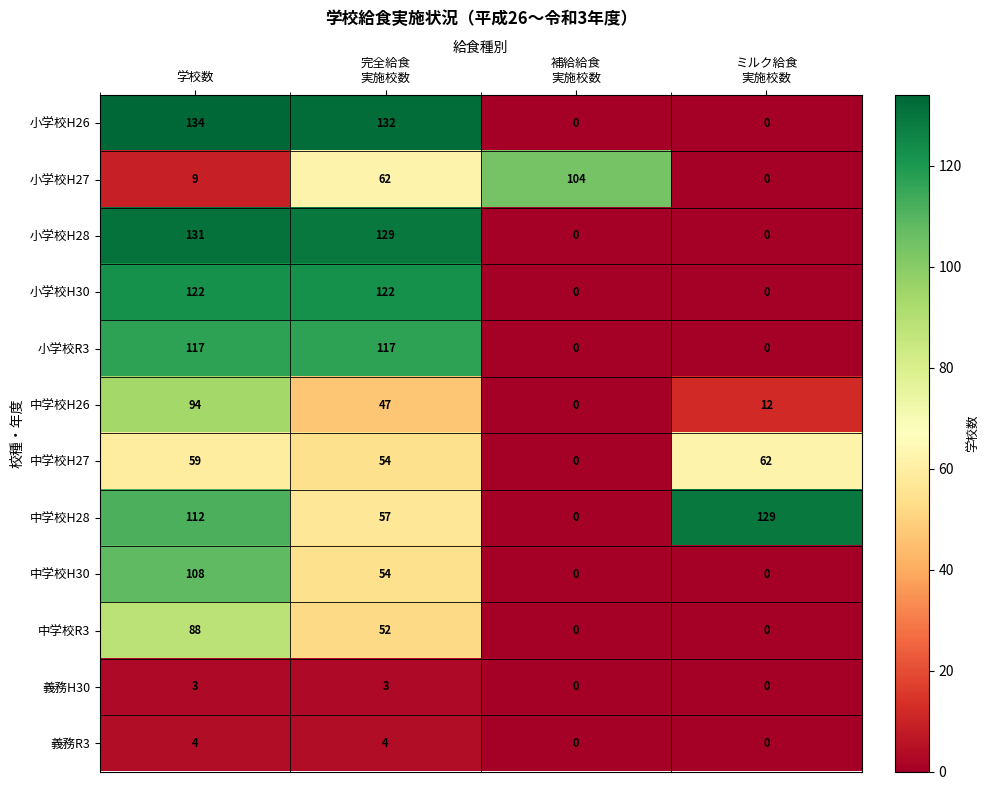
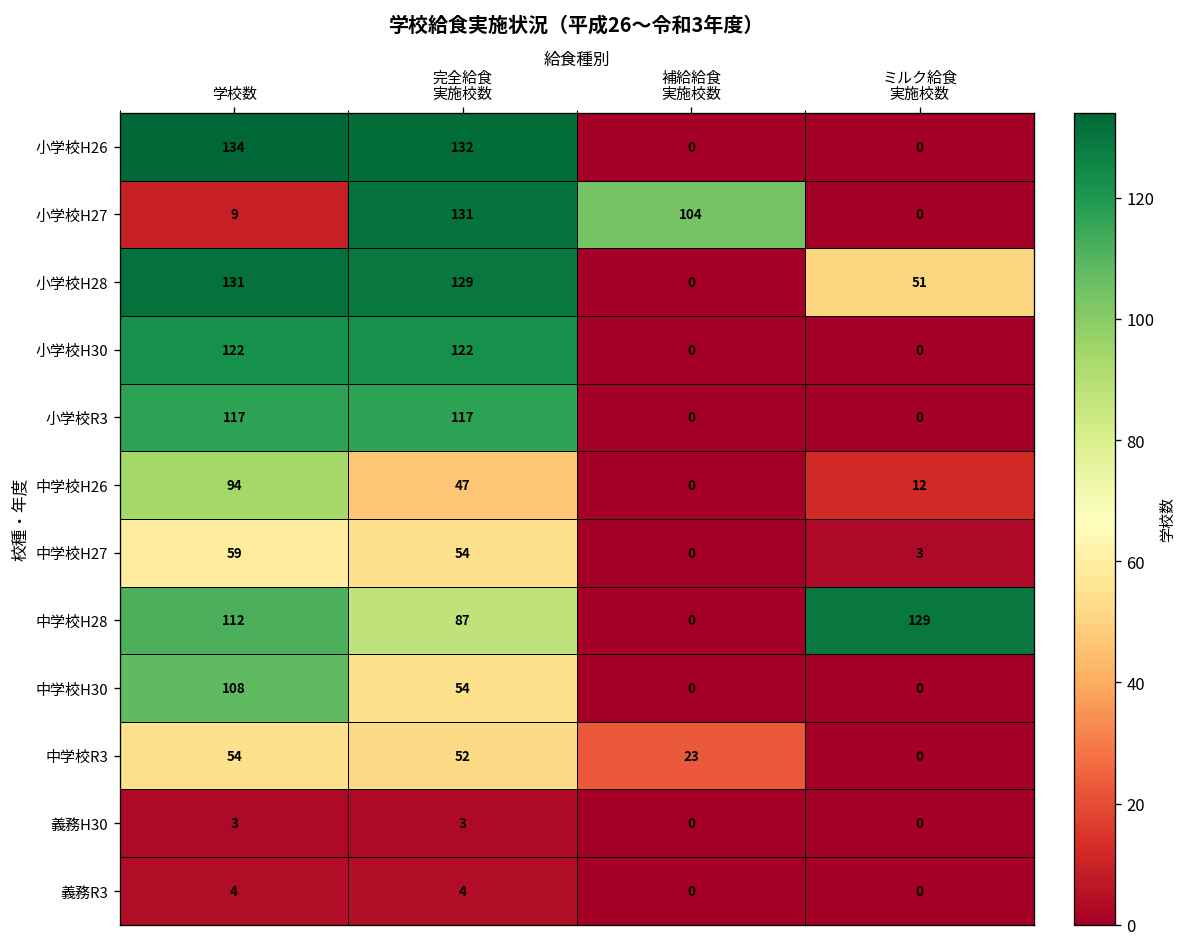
  {
    "小学校H26": {
      "学校数": 134,
      "完全給食 実施校数": 132,
      "補給給食 実施校数": 0,
      "ミルク給食 実施校数": 0
    },
    "小学校H27": {
      "学校数": 9,
-     "完全給食 実施校数": 62,
+     "完全給食 実施校数": 131,
      "補給給食 実施校数": 104,
      "ミルク給食 実施校数": 0
    },
    "小学校H28": {
      "学校数": 131,
      "完全給食 実施校数": 129,
      "補給給食 実施校数": 0,
-     "ミルク給食 実施校数": 0
+     "ミルク給食 実施校数": 51
    },
    "小学校H30": {
      "学校数": 122,
      "完全給食 実施校数": 122,
      "補給給食 実施校数": 0,
      "ミルク給食 実施校数": 0
    },
    "小学校R3": {
      "学校数": 117,
      "完全給食 実施校数": 117,
      "補給給食 実施校数": 0,
      "ミルク給食 実施校数": 0
    },
    "中学校H26": {
      "学校数": 94,
      "完全給食 実施校数": 47,
      "補給給食 実施校数": 0,
      "ミルク給食 実施校数": 12
    },
    "中学校H27": {
      "学校数": 59,
      "完全給食 実施校数": 54,
      "補給給食 実施校数": 0,
-     "ミルク給食 実施校数": 62
+     "ミルク給食 実施校数": 3
    },
    "中学校H28": {
      "学校数": 112,
-     "完全給食 実施校数": 57,
+     "完全給食 実施校数": 87,
      "補給給食 実施校数": 0,
      "ミルク給食 実施校数": 129
    },
    "中学校H30": {
      "学校数": 108,
      "完全給食 実施校数": 54,
      "補給給食 実施校数": 0,
      "ミルク給食 実施校数": 0
    },
    "中学校R3": {
-     "学校数": 88,
+     "学校数": 54,
      "完全給食 実施校数": 52,
-     "補給給食 実施校数": 0,
+     "補給給食 実施校数": 23,
      "ミルク給食 実施校数": 0
    },
    "義務H30": {
      "学校数": 3,
      "完全給食 実施校数": 3,
      "補給給食 実施校数": 0,
      "ミルク給食 実施校数": 0
    },
    "義務R3": {
      "学校数": 4,
      "完全給食 実施校数": 4,
      "補給給食 実施校数": 0,
      "ミルク給食 実施校数": 0
    }
  }
